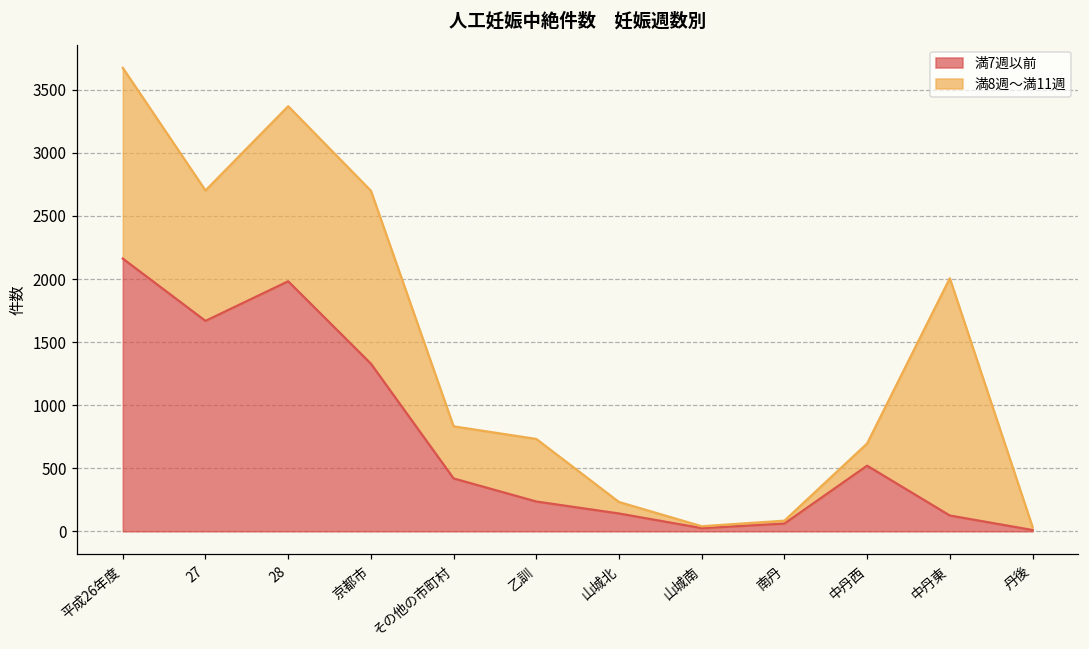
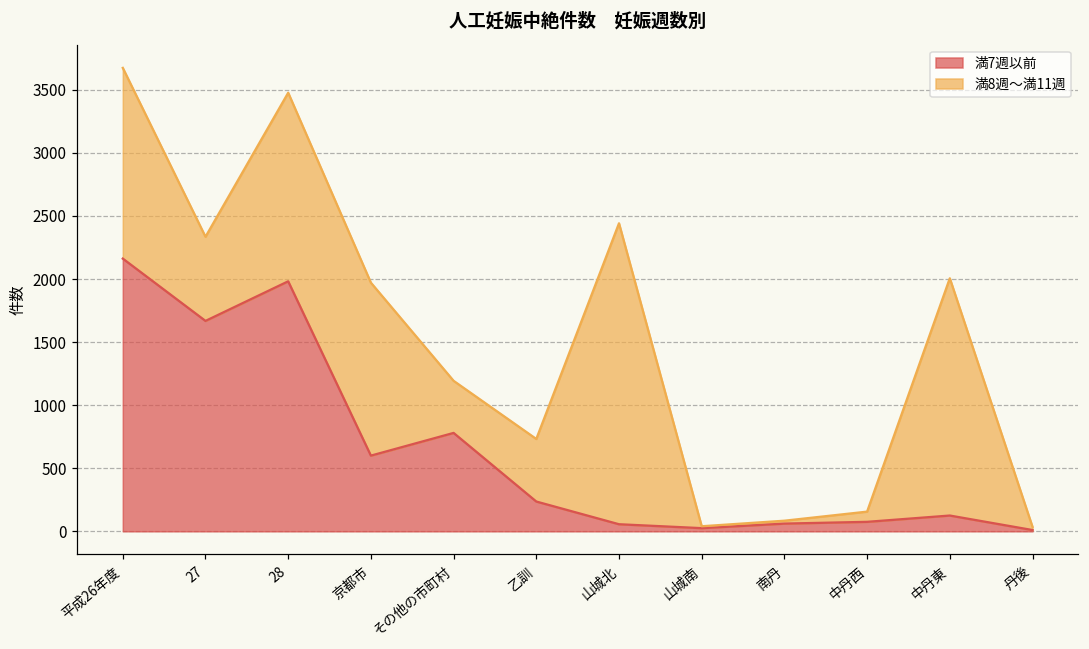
  {
    "満7週以前": {
      "平成26年度": 2160,
      "27": 1670,
      "28": 1980,
-     "京都市": 1330,
-     "その他の市町村": 420,
+     "京都市": 600,
+     "その他の市町村": 780,
      "乙訓": 240,
-     "山城北": 140,
+     "山城北": 60,
      "南丹": 60,
-     "中丹西": 520,
+     "中丹西": 80,
      "中丹東": 130,
      "丹後": 10
    },
    "満8週～満11週": {
      "平成26年度": 1510,
-     "27": 1030,
-     "28": 1390,
+     "27": 670,
+     "28": 1500,
      "京都市": 1370,
      "その他の市町村": 410,
      "乙訓": 500,
-     "山城北": 90,
+     "山城北": 2390,
      "南丹": 20,
-     "中丹西": 180,
+     "中丹西": 80,
      "中丹東": 1880,
      "丹後": 30
    }
  }
